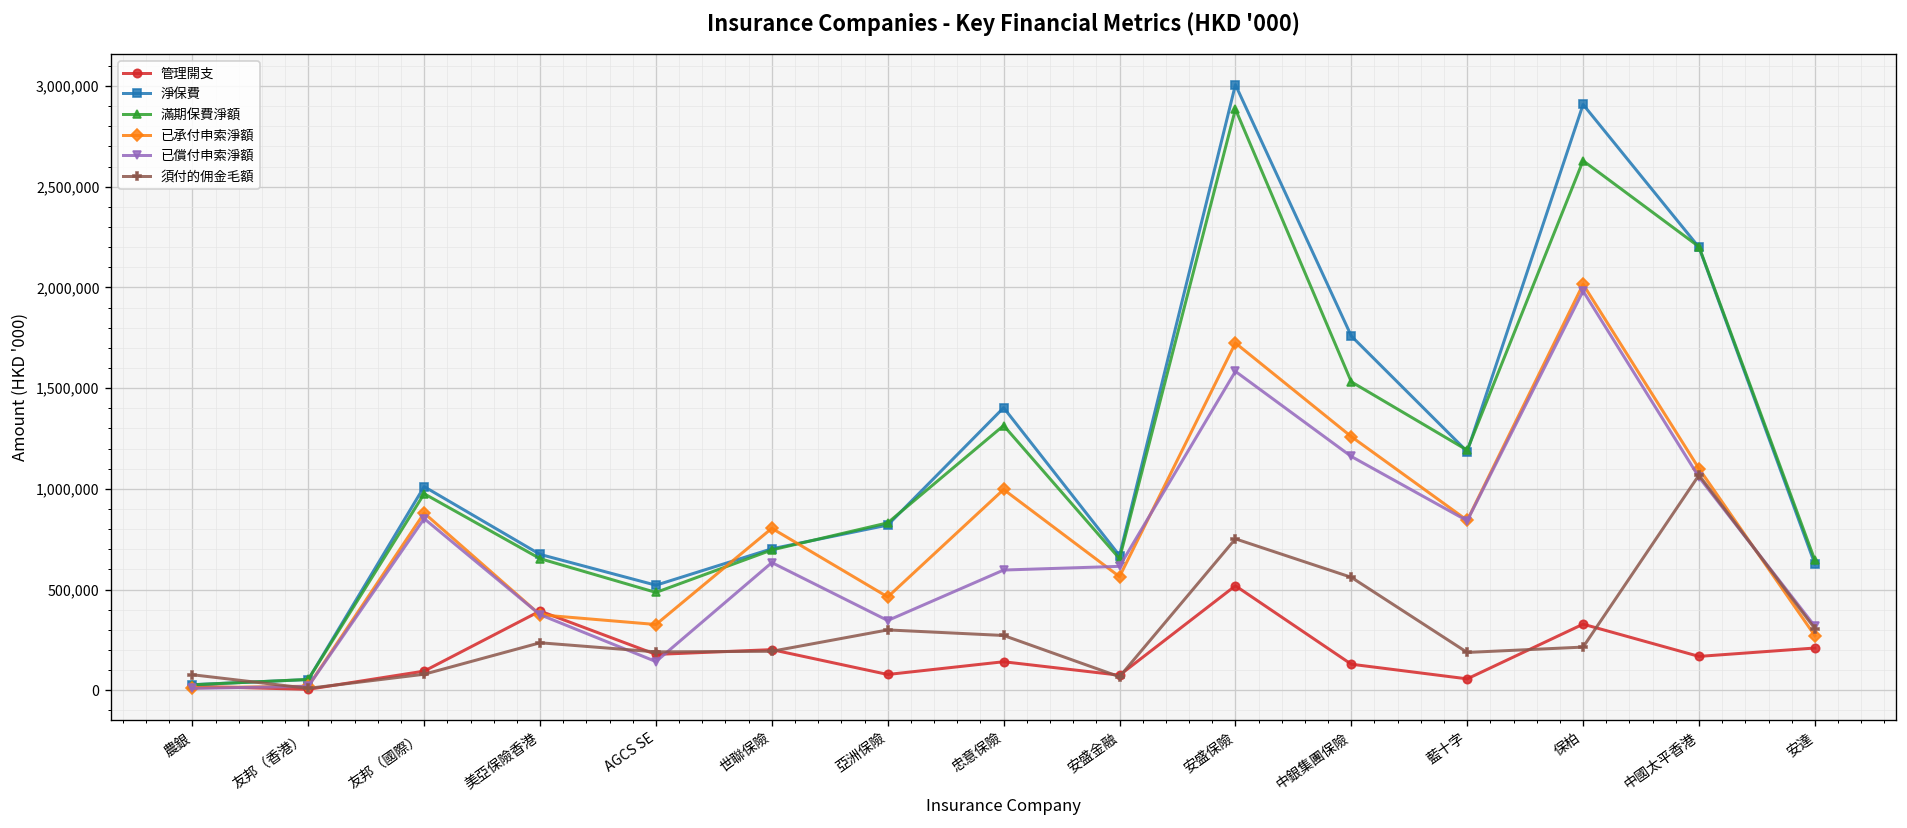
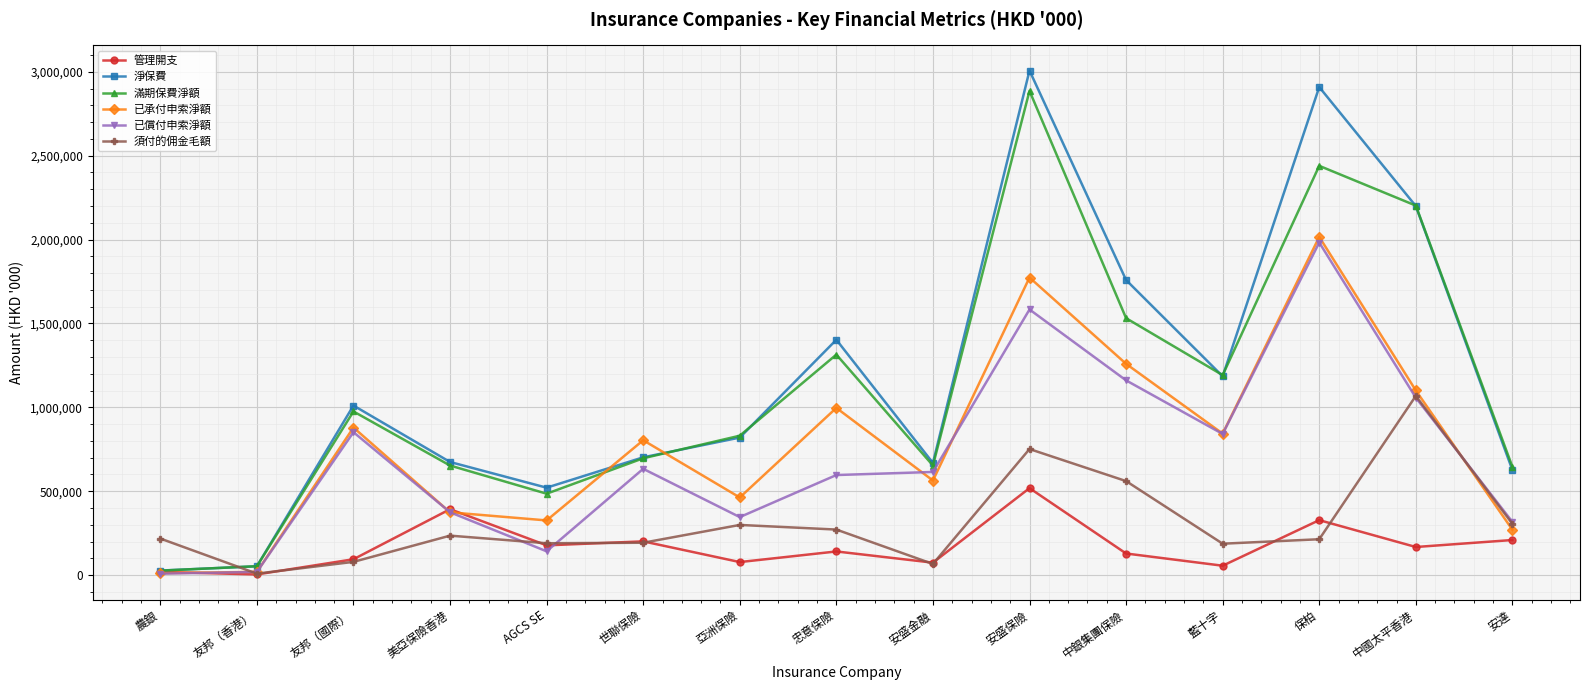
  {
    "管理開支": {
      "友邦（國際）": "90,000",
      "美亞保險香港": "390,000",
      "亞洲保險": "80,000",
      "忠意保險": "140,000",
      "安盛保險": "520,000",
      "中銀集團保險": "130,000",
      "藍十字": "60,000",
      "保柏": "330,000",
      "中國太平香港": "170,000",
      "安達": "210,000"
    },
    "淨保費": {
      "友邦（國際）": "1,010,000",
      "美亞保險香港": "670,000",
      "AGCS SE": "520,000",
      "忠意保險": "1,400,000",
      "安盛保險": "3,010,000",
      "中銀集團保險": "1,760,000",
      "保柏": "2,910,000",
      "安達": "630,000"
    },
    "滿期保費淨額": {
      "友邦（國際）": "980,000",
      "美亞保險香港": "650,000",
      "AGCS SE": "490,000",
      "忠意保險": "1,310,000",
      "安盛保險": "2,890,000",
      "中銀集團保險": "1,530,000",
-     "保柏": "2,630,000",
+     "保柏": "2,440,000",
      "安達": "650,000"
    },
    "已承付申索淨額": {
      "友邦（國際）": "880,000",
      "AGCS SE": "330,000",
      "世聯保險": "800,000",
      "亞洲保險": "460,000",
      "忠意保險": "1,000,000",
      "安盛金融": "560,000",
-     "安盛保險": "1,720,000",
+     "安盛保險": "1,770,000",
      "中銀集團保險": "1,260,000",
      "保柏": "2,020,000",
      "中國太平香港": "1,100,000",
      "安達": "270,000"
    },
    "已償付申索淨額": {
      "友邦（國際）": "850,000",
      "AGCS SE": "140,000",
      "世聯保險": "630,000",
      "亞洲保險": "350,000",
      "忠意保險": "600,000",
      "安盛金融": "620,000",
      "安盛保險": "1,580,000",
      "中銀集團保險": "1,160,000",
      "保柏": "1,980,000"
    },
    "須付的佣金毛額": {
-     "農銀": "80,000",
+     "農銀": "220,000",
      "友邦（國際）": "80,000",
      "美亞保險香港": "240,000",
      "亞洲保險": "300,000",
      "忠意保險": "270,000",
      "安盛保險": "750,000",
      "中銀集團保險": "560,000",
      "藍十字": "190,000",
      "保柏": "210,000"
    }
  }
